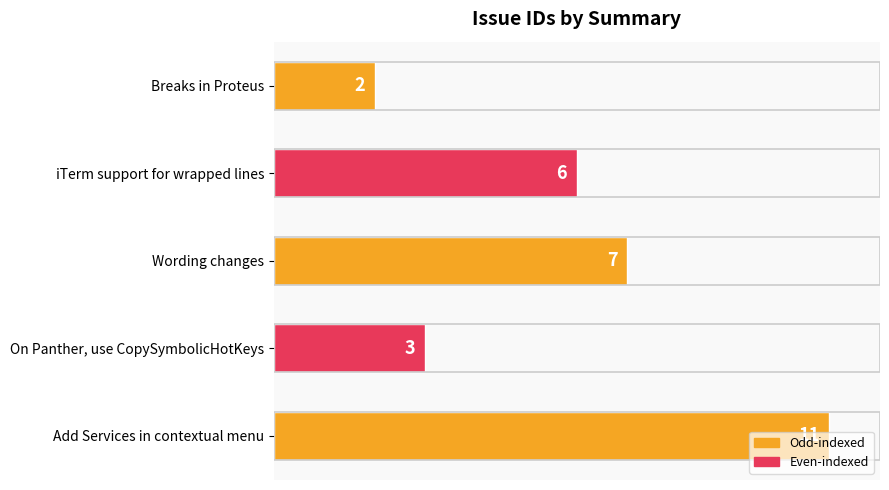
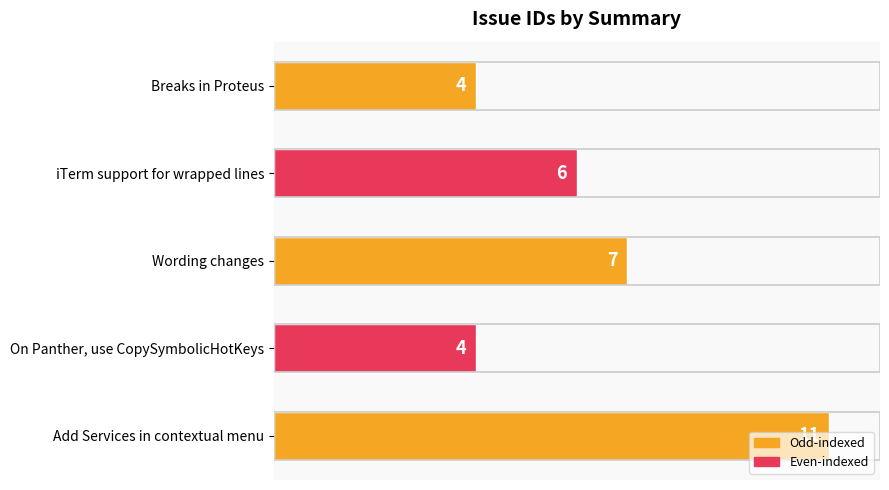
  {
-   "Breaks in Proteus": 2,
+   "Breaks in Proteus": 4,
    "iTerm support for wrapped lines": 6,
    "Wording changes": 7,
-   "On Panther, use CopySymbolicHotKeys": 3
+   "On Panther, use CopySymbolicHotKeys": 4
  }
